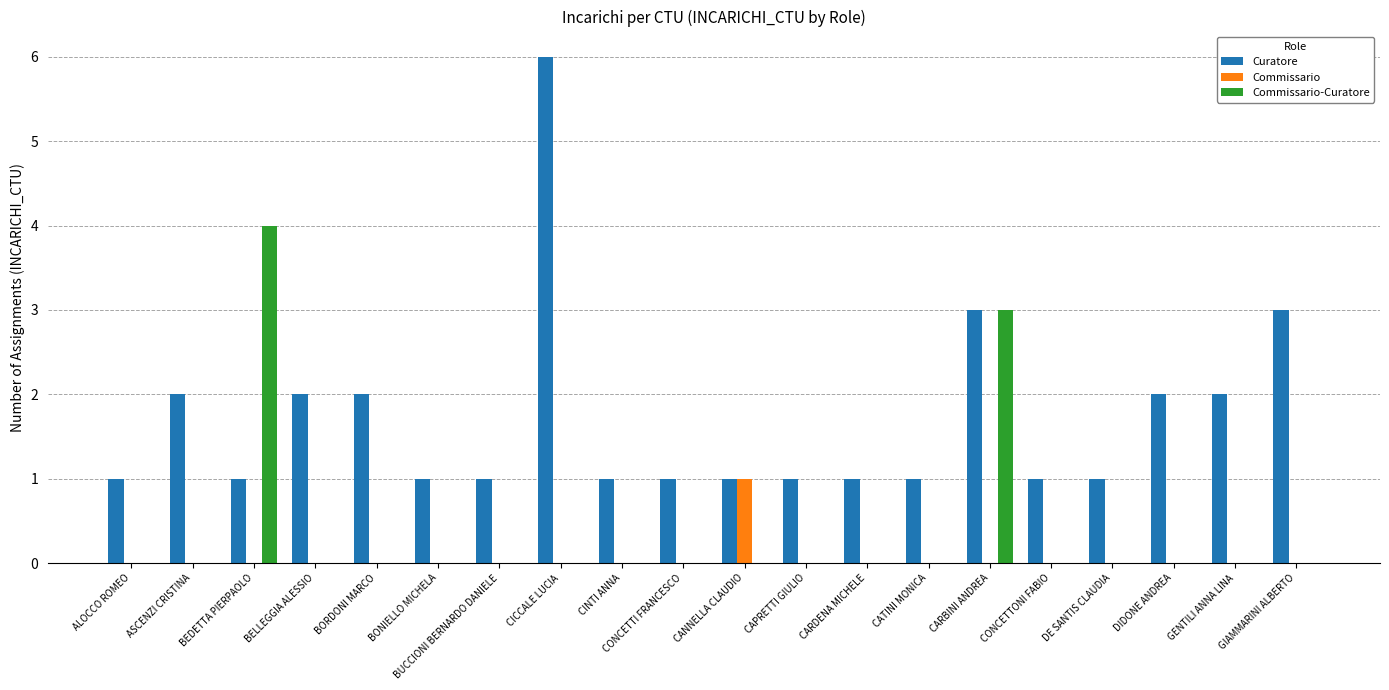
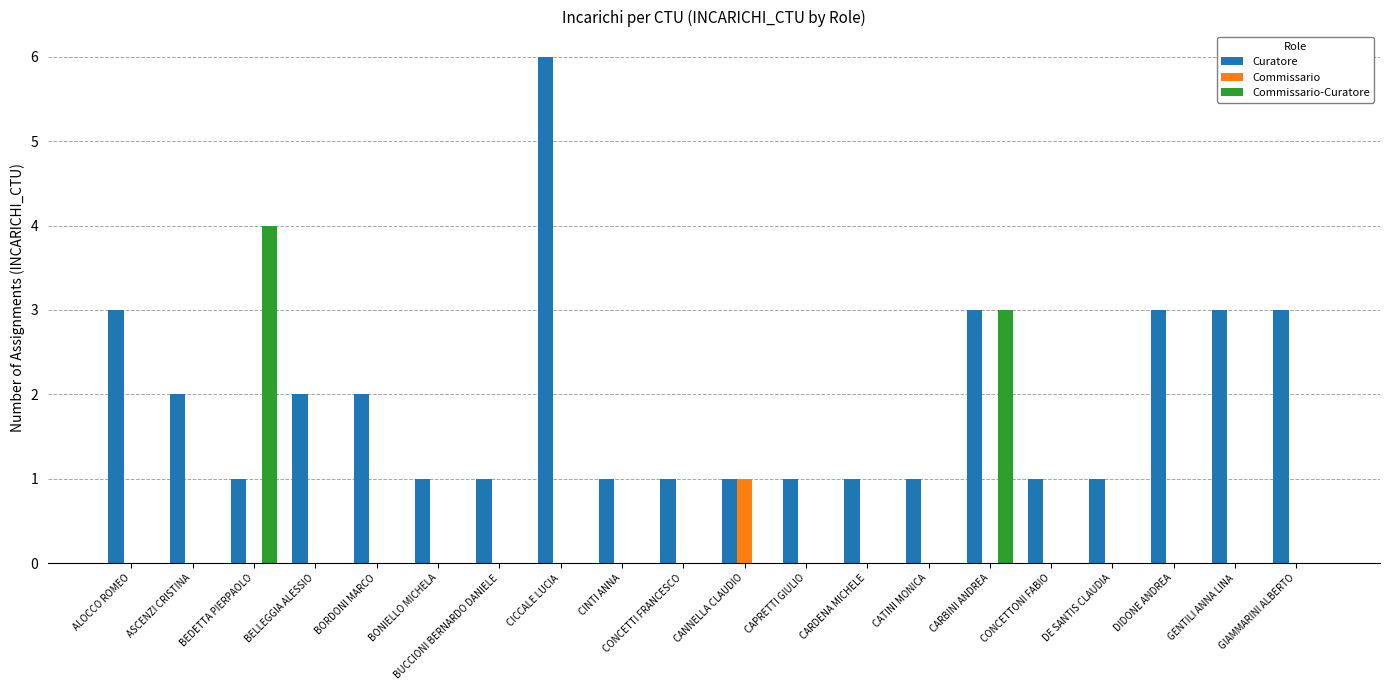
  {
    "Curatore": {
-     "ALOCCO ROMEO": 1,
+     "ALOCCO ROMEO": 3,
      "ASCENZI CRISTINA": 2,
      "BEDETTA PIERPAOLO": 1,
      "BELLEGGIA ALESSIO": 2,
      "BORDONI MARCO": 2,
      "BONIELLO MICHELA": 1,
      "BUCCIONI BERNARDO DANIELE": 1,
      "CICCALE LUCIA": 6,
      "CINTI ANNA": 1,
      "CONCETTI FRANCESCO": 1,
      "CANNELLA CLAUDIO": 1,
      "CAPRETTI GIULIO": 1,
      "CARDENA MICHELE": 1,
      "CATINI MONICA": 1,
      "CARBINI ANDREA": 3,
      "CONCETTONI FABIO": 1,
      "DE SANTIS CLAUDIA": 1,
-     "DIDONE ANDREA": 2,
-     "GENTILI ANNA LINA": 2,
+     "DIDONE ANDREA": 3,
+     "GENTILI ANNA LINA": 3,
      "GIAMMARINI ALBERTO": 3
    },
    "Commissario": {
      "ALOCCO ROMEO": 0,
      "ASCENZI CRISTINA": 0,
      "BEDETTA PIERPAOLO": 0,
      "BELLEGGIA ALESSIO": 0,
      "BORDONI MARCO": 0,
      "BONIELLO MICHELA": 0,
      "BUCCIONI BERNARDO DANIELE": 0,
      "CICCALE LUCIA": 0,
      "CINTI ANNA": 0,
      "CONCETTI FRANCESCO": 0,
      "CANNELLA CLAUDIO": 1,
      "CAPRETTI GIULIO": 0,
      "CARDENA MICHELE": 0,
      "CATINI MONICA": 0,
      "CARBINI ANDREA": 0,
      "CONCETTONI FABIO": 0,
      "DE SANTIS CLAUDIA": 0,
      "DIDONE ANDREA": 0,
      "GENTILI ANNA LINA": 0,
      "GIAMMARINI ALBERTO": 0
    },
    "Commissario-Curatore": {
      "ALOCCO ROMEO": 0,
      "ASCENZI CRISTINA": 0,
      "BEDETTA PIERPAOLO": 4,
      "BELLEGGIA ALESSIO": 0,
      "BORDONI MARCO": 0,
      "BONIELLO MICHELA": 0,
      "BUCCIONI BERNARDO DANIELE": 0,
      "CICCALE LUCIA": 0,
      "CINTI ANNA": 0,
      "CONCETTI FRANCESCO": 0,
      "CANNELLA CLAUDIO": 0,
      "CAPRETTI GIULIO": 0,
      "CARDENA MICHELE": 0,
      "CATINI MONICA": 0,
      "CARBINI ANDREA": 3,
      "CONCETTONI FABIO": 0,
      "DE SANTIS CLAUDIA": 0,
      "DIDONE ANDREA": 0,
      "GENTILI ANNA LINA": 0,
      "GIAMMARINI ALBERTO": 0
    }
  }
